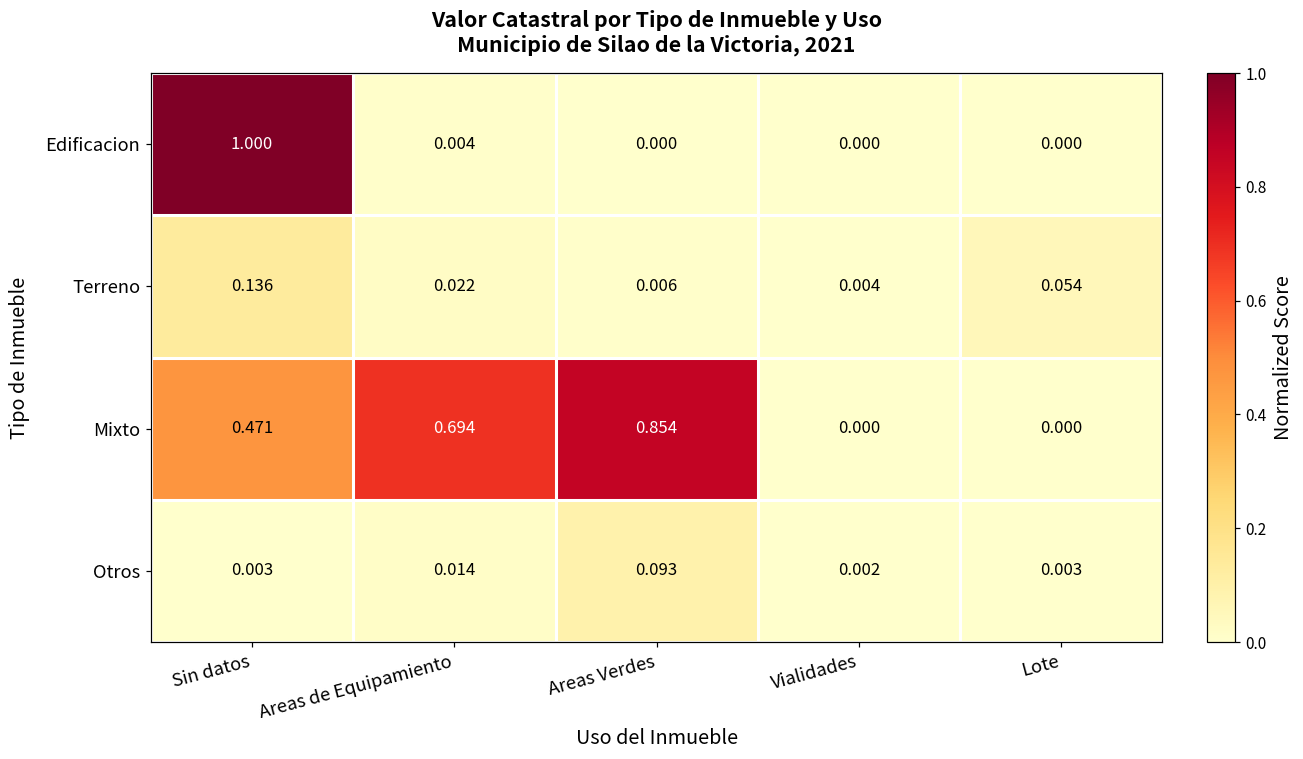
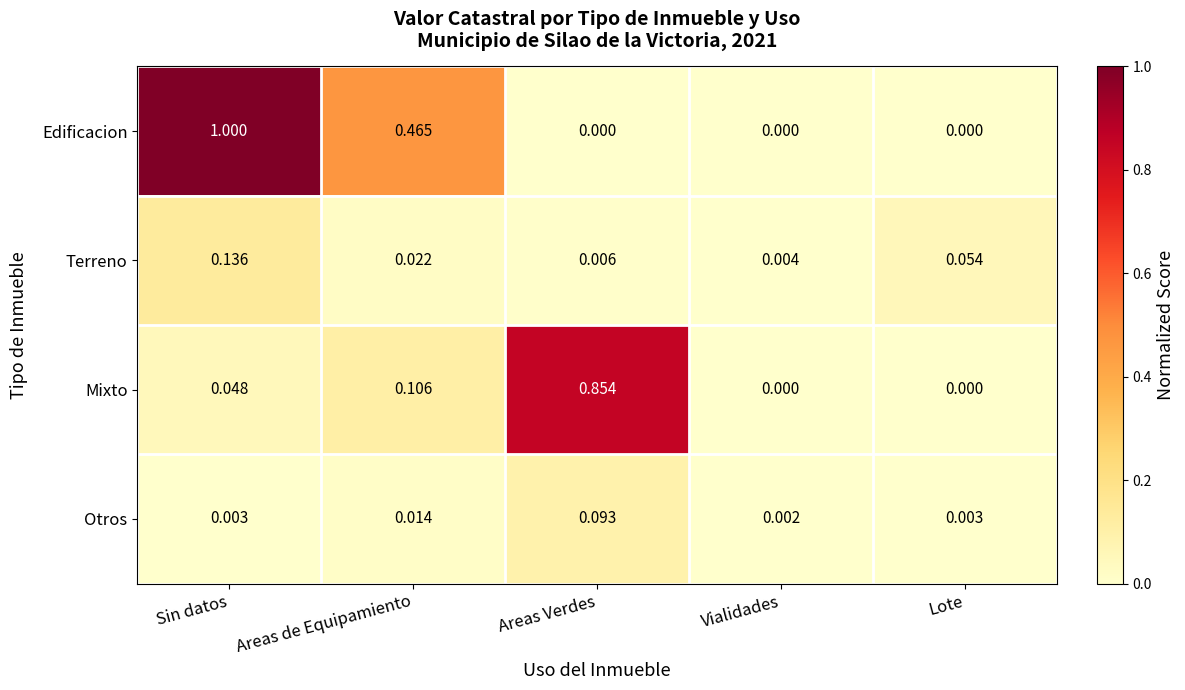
  {
    "Edificacion": {
      "Sin datos": 1.000,
-     "Areas de Equipamiento": 0.004,
+     "Areas de Equipamiento": 0.465,
      "Areas Verdes": 0.000,
      "Vialidades": 0.000,
      "Lote": 0.000
    },
    "Terreno": {
      "Sin datos": 0.136,
      "Areas de Equipamiento": 0.022,
      "Areas Verdes": 0.006,
      "Vialidades": 0.004,
      "Lote": 0.054
    },
    "Mixto": {
-     "Sin datos": 0.471,
-     "Areas de Equipamiento": 0.694,
+     "Sin datos": 0.048,
+     "Areas de Equipamiento": 0.106,
      "Areas Verdes": 0.854,
      "Vialidades": 0.000,
      "Lote": 0.000
    },
    "Otros": {
      "Sin datos": 0.003,
      "Areas de Equipamiento": 0.014,
      "Areas Verdes": 0.093,
      "Vialidades": 0.002,
      "Lote": 0.003
    }
  }
